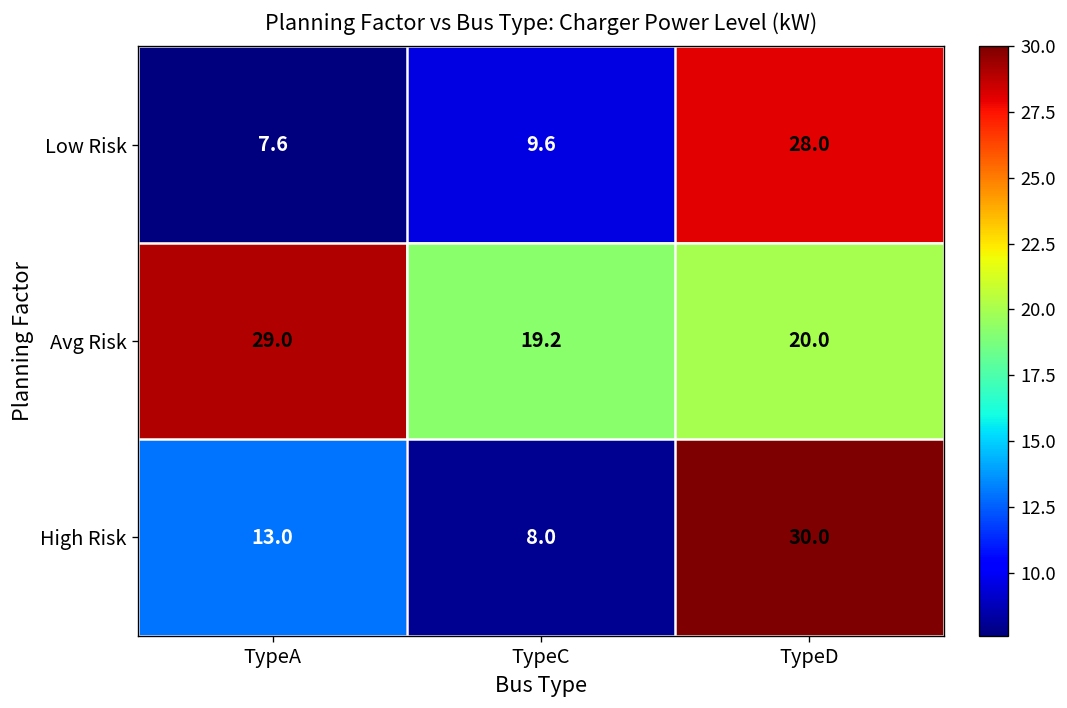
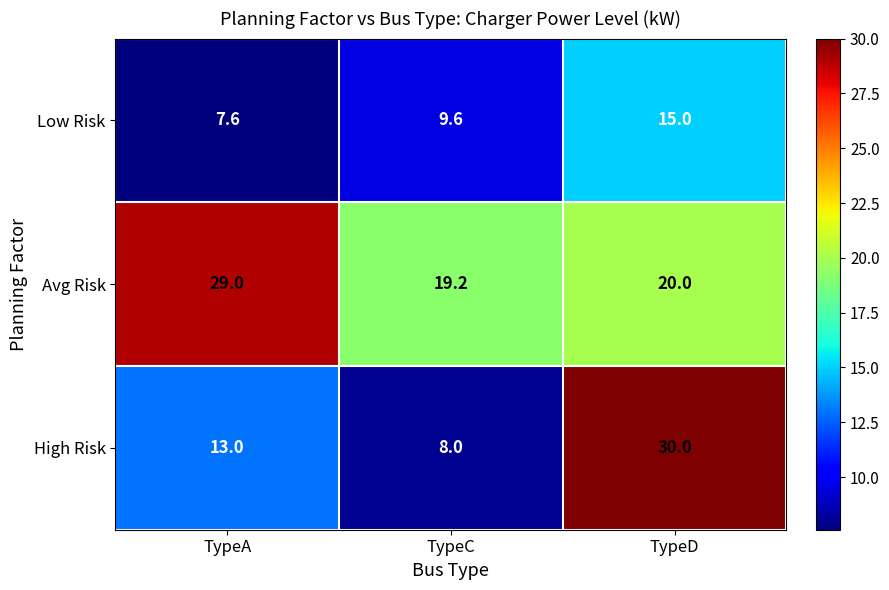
  {
    "Low Risk": {
      "TypeA": 7.6,
      "TypeC": 9.6,
-     "TypeD": 28.0
+     "TypeD": 15.0
    },
    "Avg Risk": {
      "TypeA": 29.0,
      "TypeC": 19.2,
      "TypeD": 20.0
    },
    "High Risk": {
      "TypeA": 13.0,
      "TypeC": 8.0,
      "TypeD": 30.0
    }
  }
